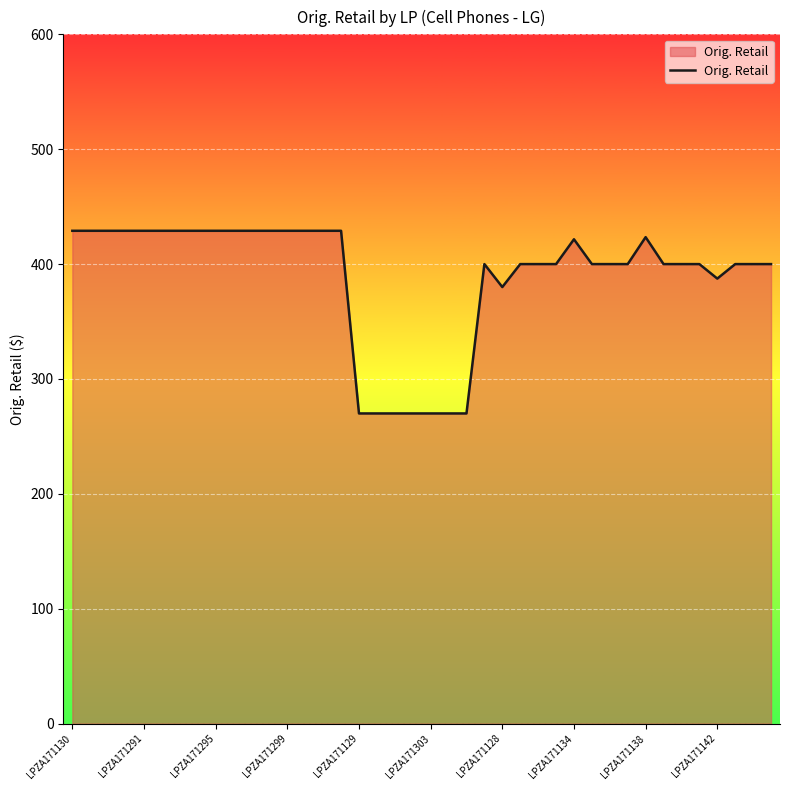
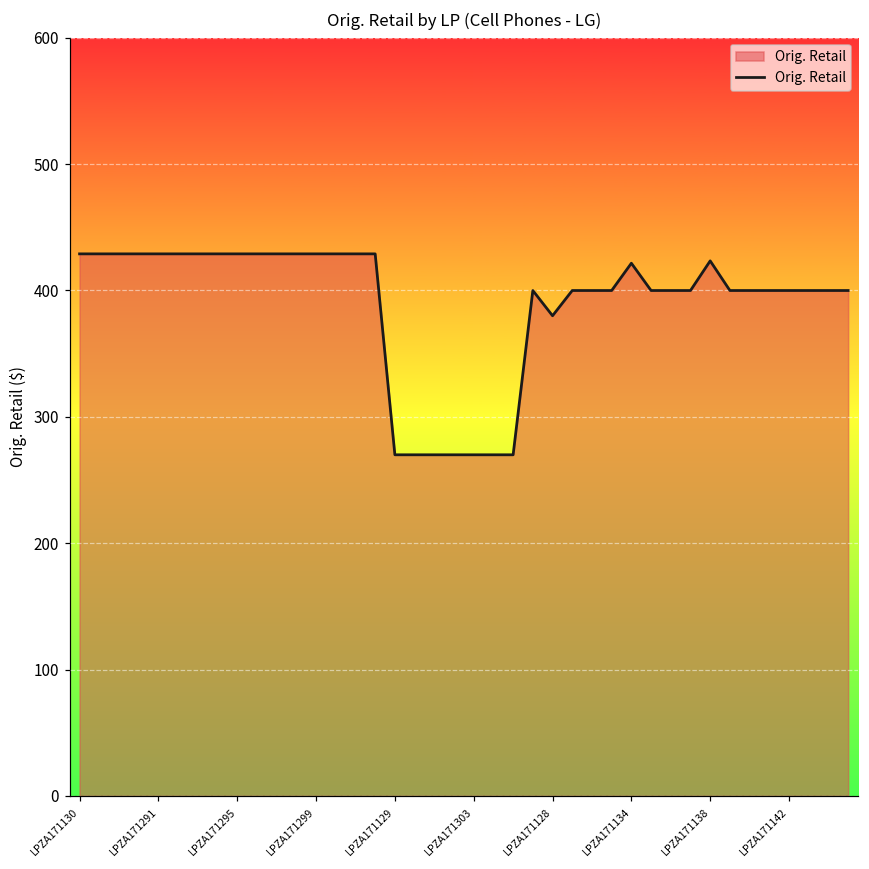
  {
    "LPZA171130": 429,
    "LPZA171291": 429,
    "LPZA171295": 429,
    "LPZA171299": 429,
    "LPZA171129": 270,
    "LPZA171303": 270,
    "LPZA171128": 380,
    "LPZA171134": 422,
    "LPZA171138": 423,
-   "LPZA171142": 387
+   "LPZA171142": 400
  }
